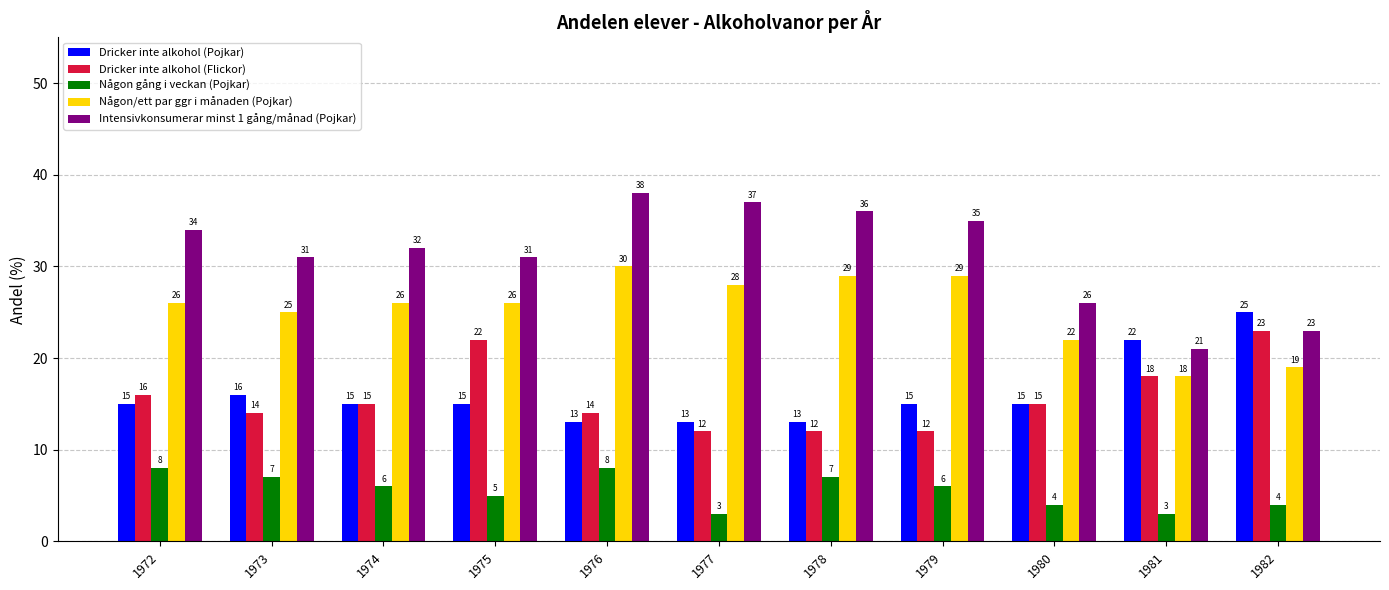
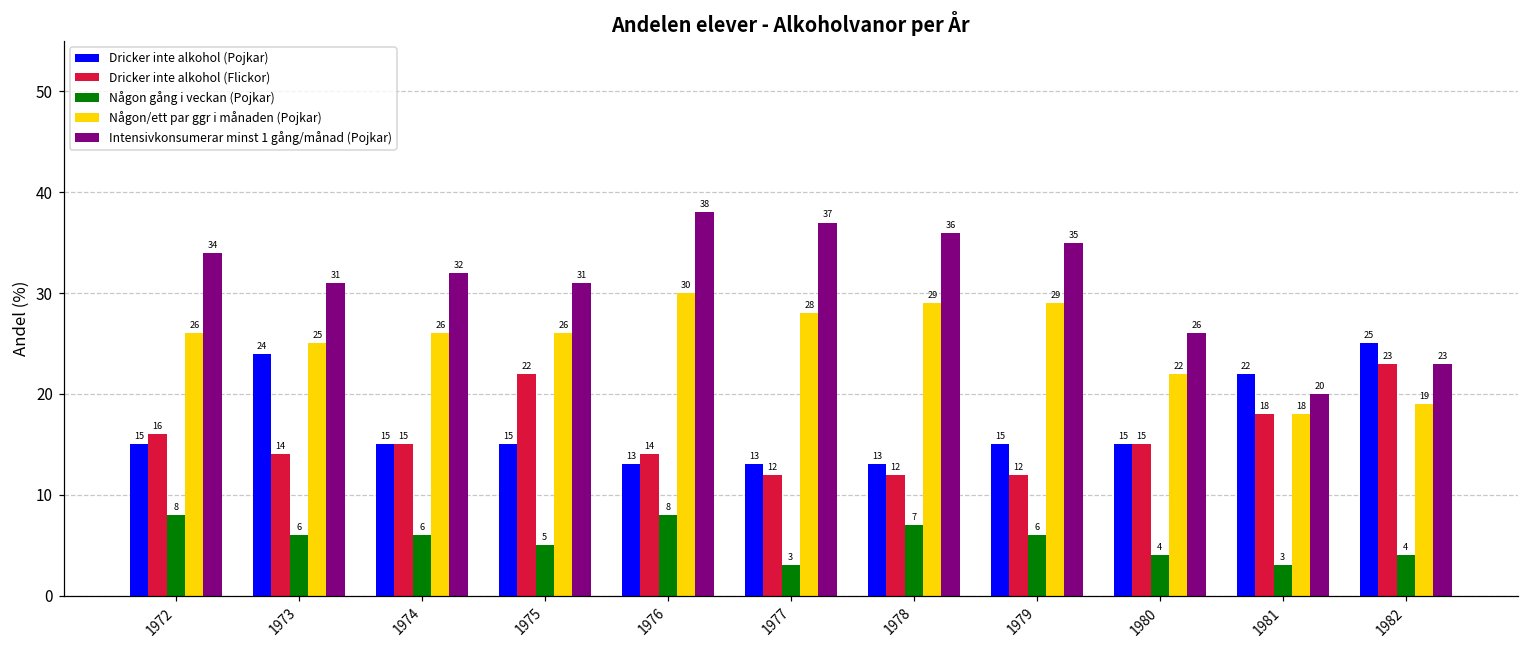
  {
    "Dricker inte alkohol (Pojkar)": {
      "1972": 15,
-     "1973": 16,
+     "1973": 24,
      "1974": 15,
      "1975": 15,
      "1976": 13,
      "1977": 13,
      "1978": 13,
      "1979": 15,
      "1980": 15,
      "1981": 22,
      "1982": 25
    },
    "Dricker inte alkohol (Flickor)": {
      "1972": 16,
      "1973": 14,
      "1974": 15,
      "1975": 22,
      "1976": 14,
      "1977": 12,
      "1978": 12,
      "1979": 12,
      "1980": 15,
      "1981": 18,
      "1982": 23
    },
    "Någon gång i veckan (Pojkar)": {
      "1972": 8,
-     "1973": 7,
+     "1973": 6,
      "1974": 6,
      "1975": 5,
      "1976": 8,
      "1977": 3,
      "1978": 7,
      "1979": 6,
      "1980": 4,
      "1981": 3,
      "1982": 4
    },
    "Någon/ett par ggr i månaden (Pojkar)": {
      "1972": 26,
      "1973": 25,
      "1974": 26,
      "1975": 26,
      "1976": 30,
      "1977": 28,
      "1978": 29,
      "1979": 29,
      "1980": 22,
      "1981": 18,
      "1982": 19
    },
    "Intensivkonsumerar minst 1 gång/månad (Pojkar)": {
      "1972": 34,
      "1973": 31,
      "1974": 32,
      "1975": 31,
      "1976": 38,
      "1977": 37,
      "1978": 36,
      "1979": 35,
      "1980": 26,
-     "1981": 21,
+     "1981": 20,
      "1982": 23
    }
  }
